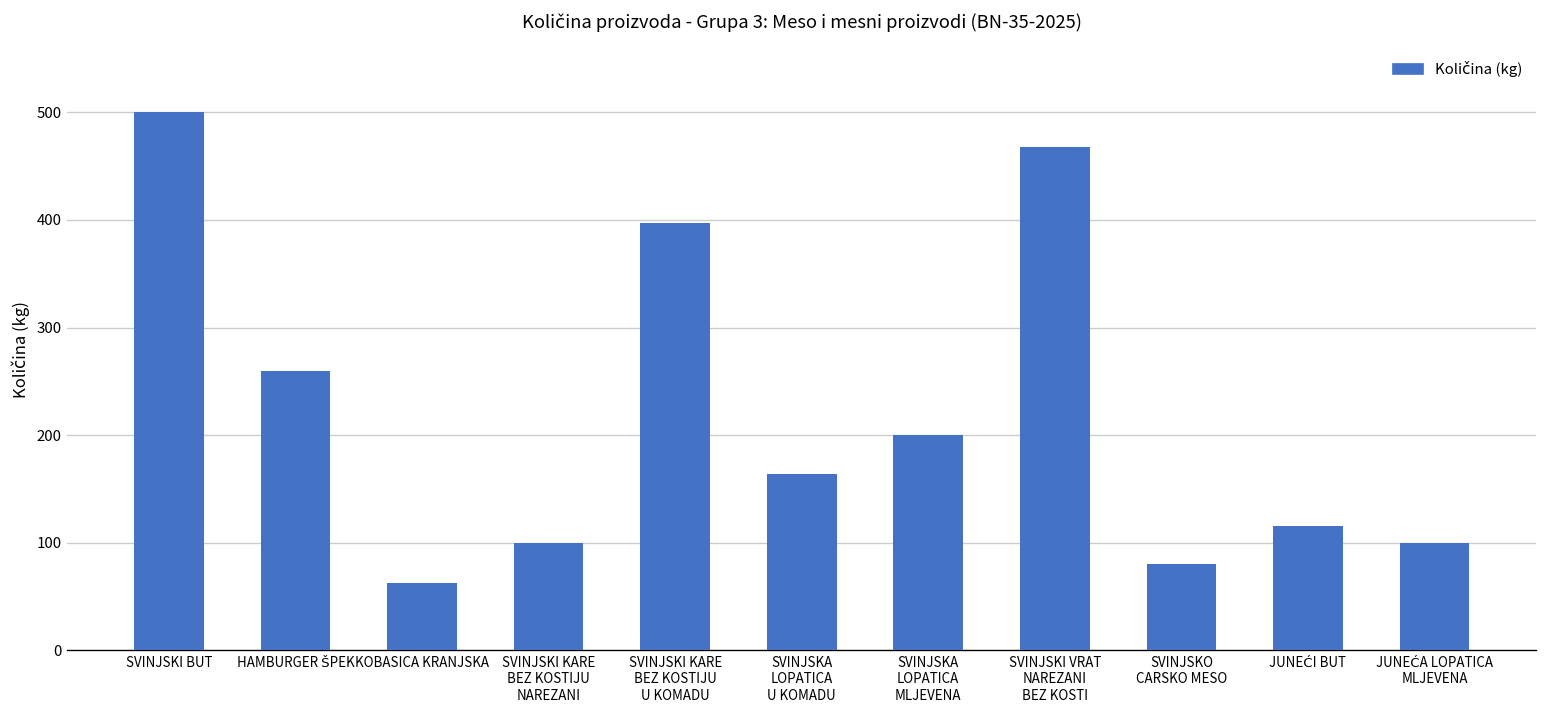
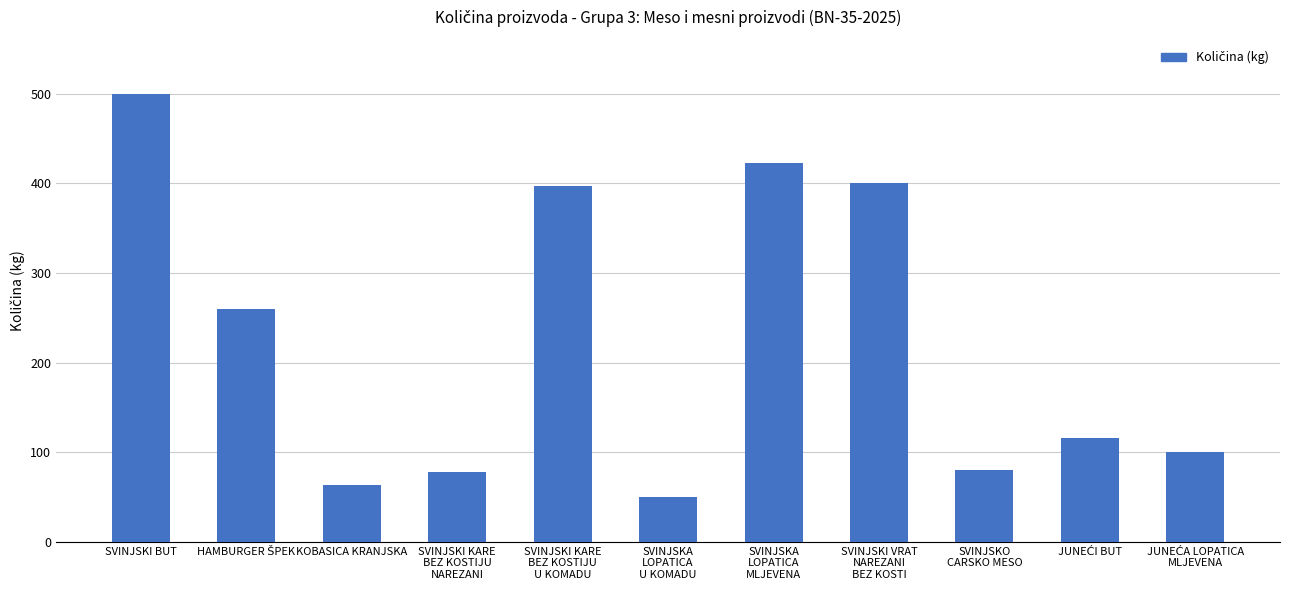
  {
    "SVINJSKI BUT": 500,
    "HAMBURGER ŠPEK": 260,
    "KOBASICA KRANJSKA": 60,
-   "SVINJSKI KARE BEZ KOSTIJU NAREZANI": 100,
+   "SVINJSKI KARE BEZ KOSTIJU NAREZANI": 80,
    "SVINJSKI KARE BEZ KOSTIJU U KOMADU": 400,
-   "SVINJSKA LOPATICA U KOMADU": 160,
-   "SVINJSKA LOPATICA MLJEVENA": 200,
-   "SVINJSKI VRAT NAREZANI BEZ KOSTI": 470,
+   "SVINJSKA LOPATICA U KOMADU": 50,
+   "SVINJSKA LOPATICA MLJEVENA": 420,
+   "SVINJSKI VRAT NAREZANI BEZ KOSTI": 400,
    "SVINJSKO CARSKO MESO": 80,
    "JUNEĆI BUT": 120,
    "JUNEĆA LOPATICA MLJEVENA": 100
  }
